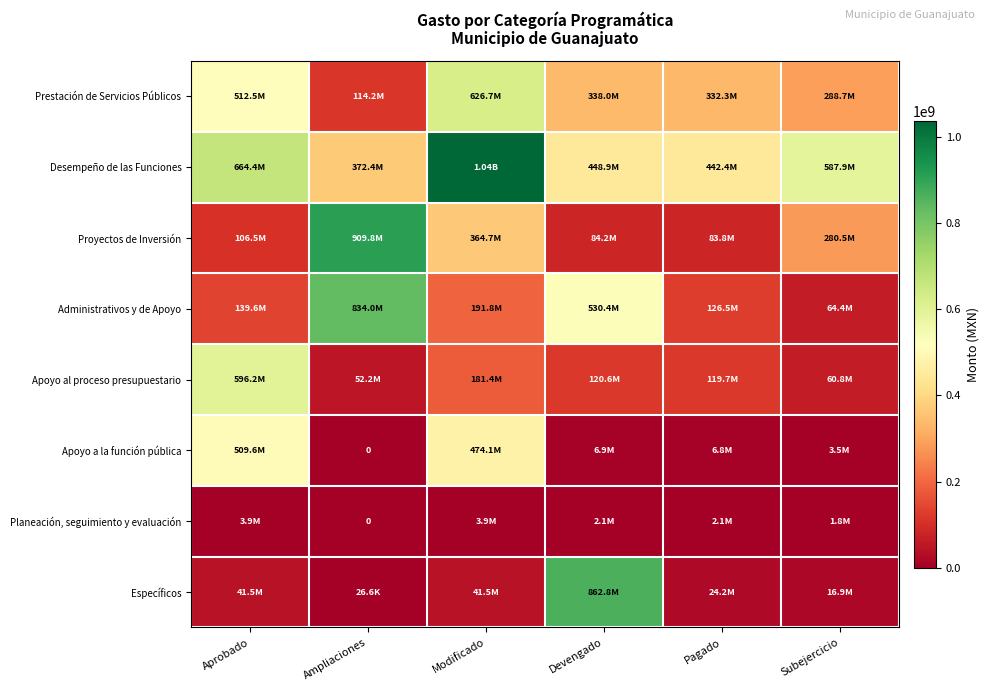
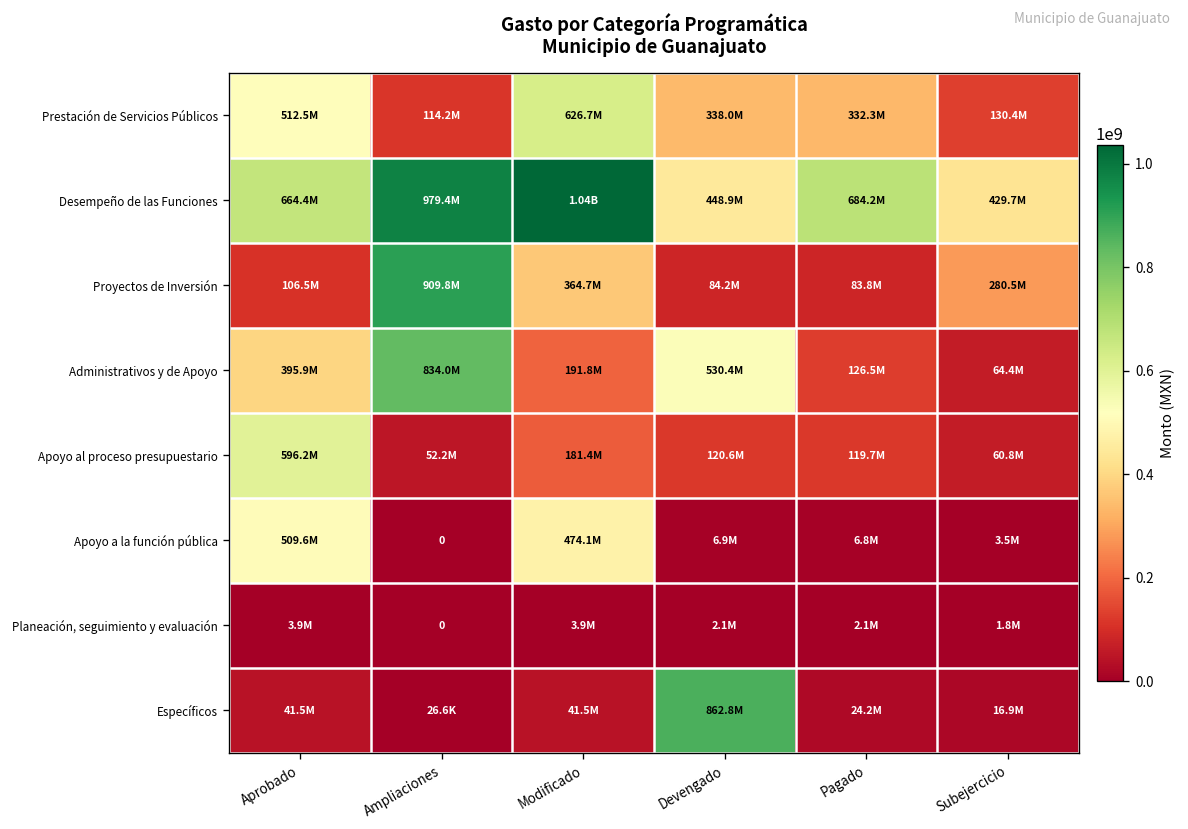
  {
    "Prestación de Servicios Públicos": {
      "Aprobado": "512.5M",
      "Ampliaciones": "114.2M",
      "Modificado": "626.7M",
      "Devengado": "338.0M",
      "Pagado": "332.3M",
-     "Subejercicio": "288.7M"
+     "Subejercicio": "130.4M"
    },
    "Desempeño de las Funciones": {
      "Aprobado": "664.4M",
-     "Ampliaciones": "372.4M",
+     "Ampliaciones": "979.4M",
      "Modificado": "1.04B",
      "Devengado": "448.9M",
-     "Pagado": "442.4M",
-     "Subejercicio": "587.9M"
+     "Pagado": "684.2M",
+     "Subejercicio": "429.7M"
    },
    "Proyectos de Inversión": {
      "Aprobado": "106.5M",
      "Ampliaciones": "909.8M",
      "Modificado": "364.7M",
      "Devengado": "84.2M",
      "Pagado": "83.8M",
      "Subejercicio": "280.5M"
    },
    "Administrativos y de Apoyo": {
-     "Aprobado": "139.6M",
+     "Aprobado": "395.9M",
      "Ampliaciones": "834.0M",
      "Modificado": "191.8M",
      "Devengado": "530.4M",
      "Pagado": "126.5M",
      "Subejercicio": "64.4M"
    },
    "Apoyo al proceso presupuestario": {
      "Aprobado": "596.2M",
      "Ampliaciones": "52.2M",
      "Modificado": "181.4M",
      "Devengado": "120.6M",
      "Pagado": "119.7M",
      "Subejercicio": "60.8M"
    },
    "Apoyo a la función pública": {
      "Aprobado": "509.6M",
      "Ampliaciones": "0",
      "Modificado": "474.1M",
      "Devengado": "6.9M",
      "Pagado": "6.8M",
      "Subejercicio": "3.5M"
    },
    "Planeación, seguimiento y evaluación": {
      "Aprobado": "3.9M",
      "Ampliaciones": "0",
      "Modificado": "3.9M",
      "Devengado": "2.1M",
      "Pagado": "2.1M",
      "Subejercicio": "1.8M"
    },
    "Específicos": {
      "Aprobado": "41.5M",
      "Ampliaciones": "26.6K",
      "Modificado": "41.5M",
      "Devengado": "862.8M",
      "Pagado": "24.2M",
      "Subejercicio": "16.9M"
    }
  }
